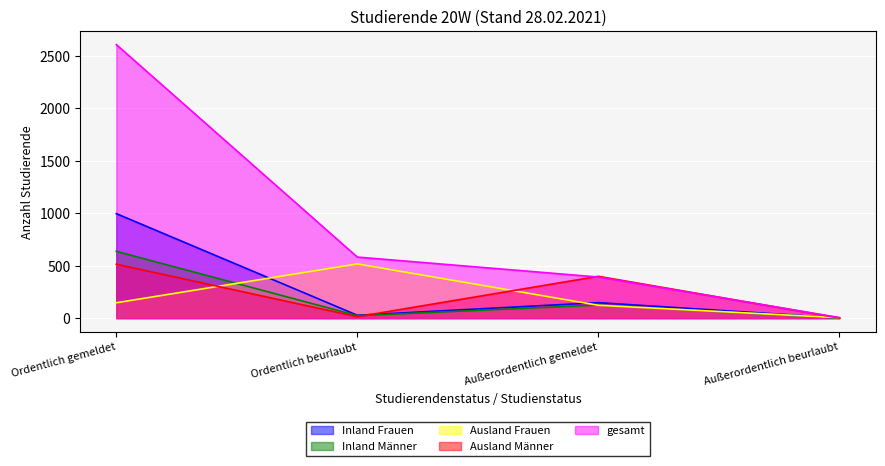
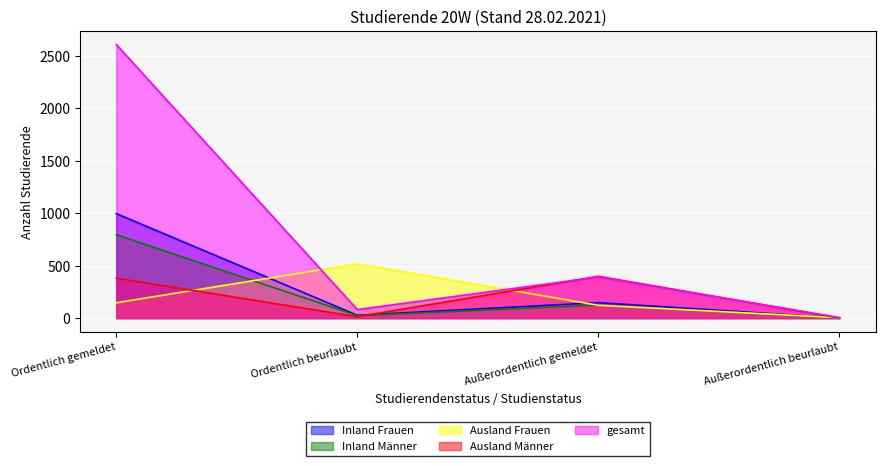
  {
    "Inland Frauen": {
      "Ordentlich gemeldet": 1000
    },
    "Inland Männer": {
-     "Ordentlich gemeldet": 640
+     "Ordentlich gemeldet": 790
    },
    "Ausland Frauen": {
      "Ordentlich gemeldet": 150,
      "Ordentlich beurlaubt": 520
    },
    "Ausland Männer": {
-     "Ordentlich gemeldet": 510
+     "Ordentlich gemeldet": 380
    },
    "gesamt": {
      "Ordentlich gemeldet": 2610,
-     "Ordentlich beurlaubt": 580
+     "Ordentlich beurlaubt": 80
    }
  }
